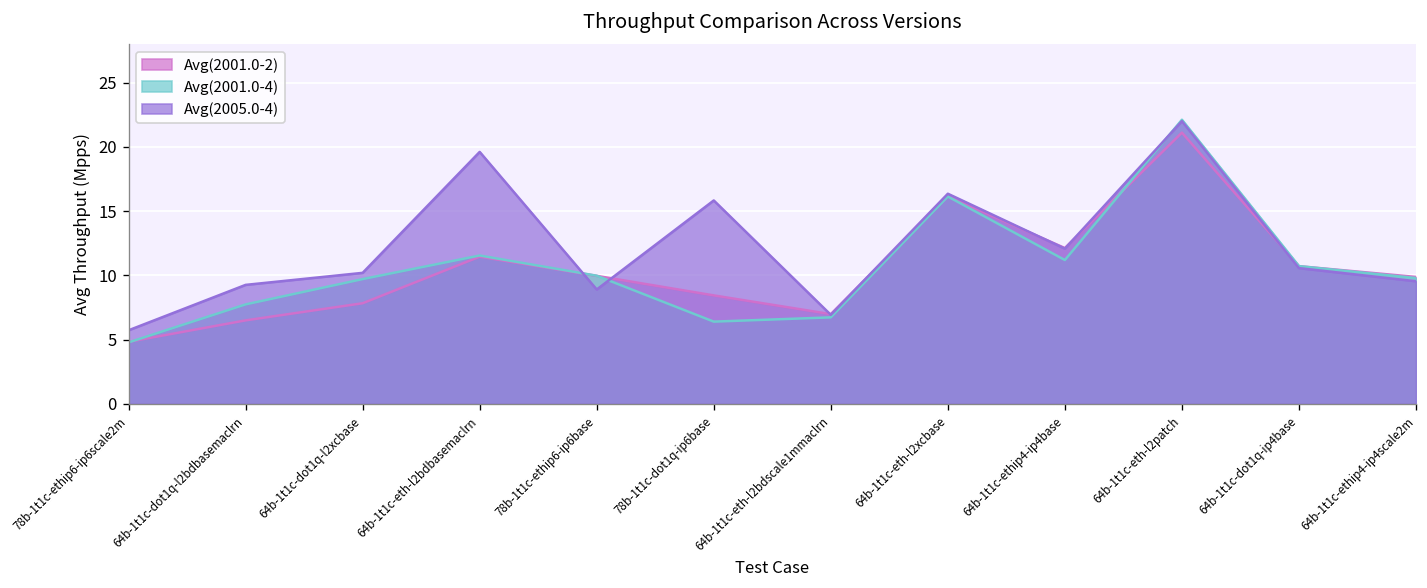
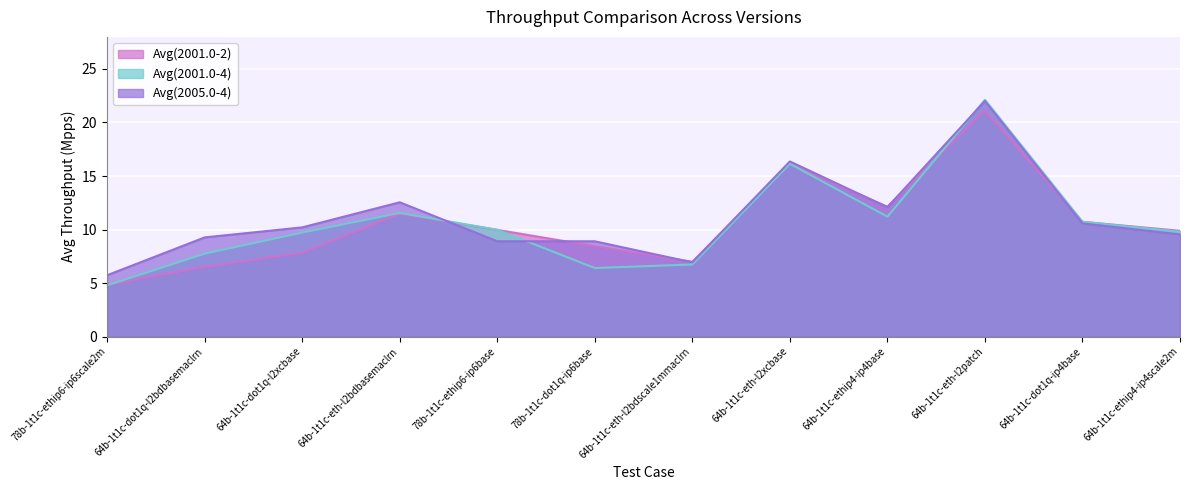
  {
    "Avg(2001.0-2)": {
      "64b-1t1c-dot1q-l2bdbasemaclrn": 6.5,
      "64b-1t1c-dot1q-l2xcbase": 7.8,
      "78b-1t1c-dot1q-ip6base": 8.4,
      "64b-1t1c-eth-l2patch": 21.1
    },
    "Avg(2001.0-4)": {
      "64b-1t1c-dot1q-l2bdbasemaclrn": 7.7,
      "64b-1t1c-dot1q-l2xcbase": 9.7,
      "78b-1t1c-dot1q-ip6base": 6.4,
      "64b-1t1c-ethip4-ip4base": 11.2
    },
    "Avg(2005.0-4)": {
      "78b-1t1c-ethip6-ip6scale2m": 5.7,
      "64b-1t1c-dot1q-l2bdbasemaclrn": 9.3,
      "64b-1t1c-dot1q-l2xcbase": 10.2,
-     "64b-1t1c-eth-l2bdbasemaclrn": 19.6,
+     "64b-1t1c-eth-l2bdbasemaclrn": 12.5,
      "78b-1t1c-ethip6-ip6base": 8.9,
-     "78b-1t1c-dot1q-ip6base": 15.8,
+     "78b-1t1c-dot1q-ip6base": 8.9,
      "64b-1t1c-ethip4-ip4scale2m": 9.5
    }
  }
